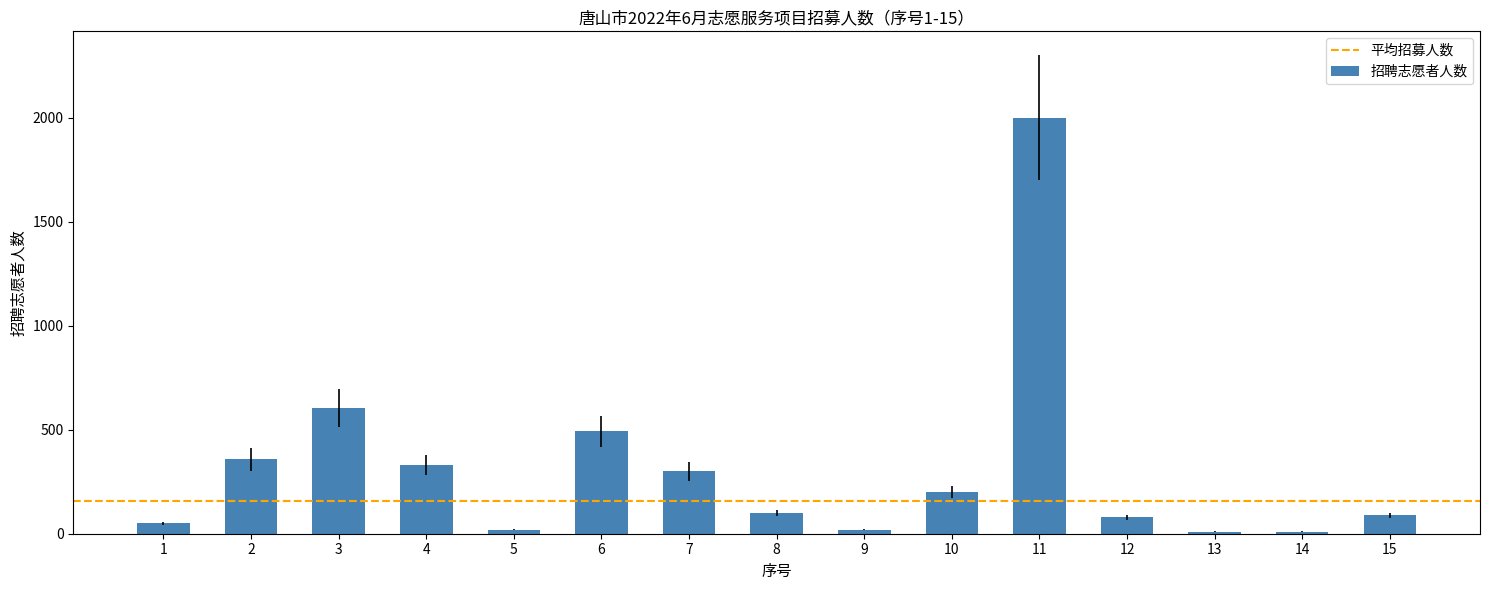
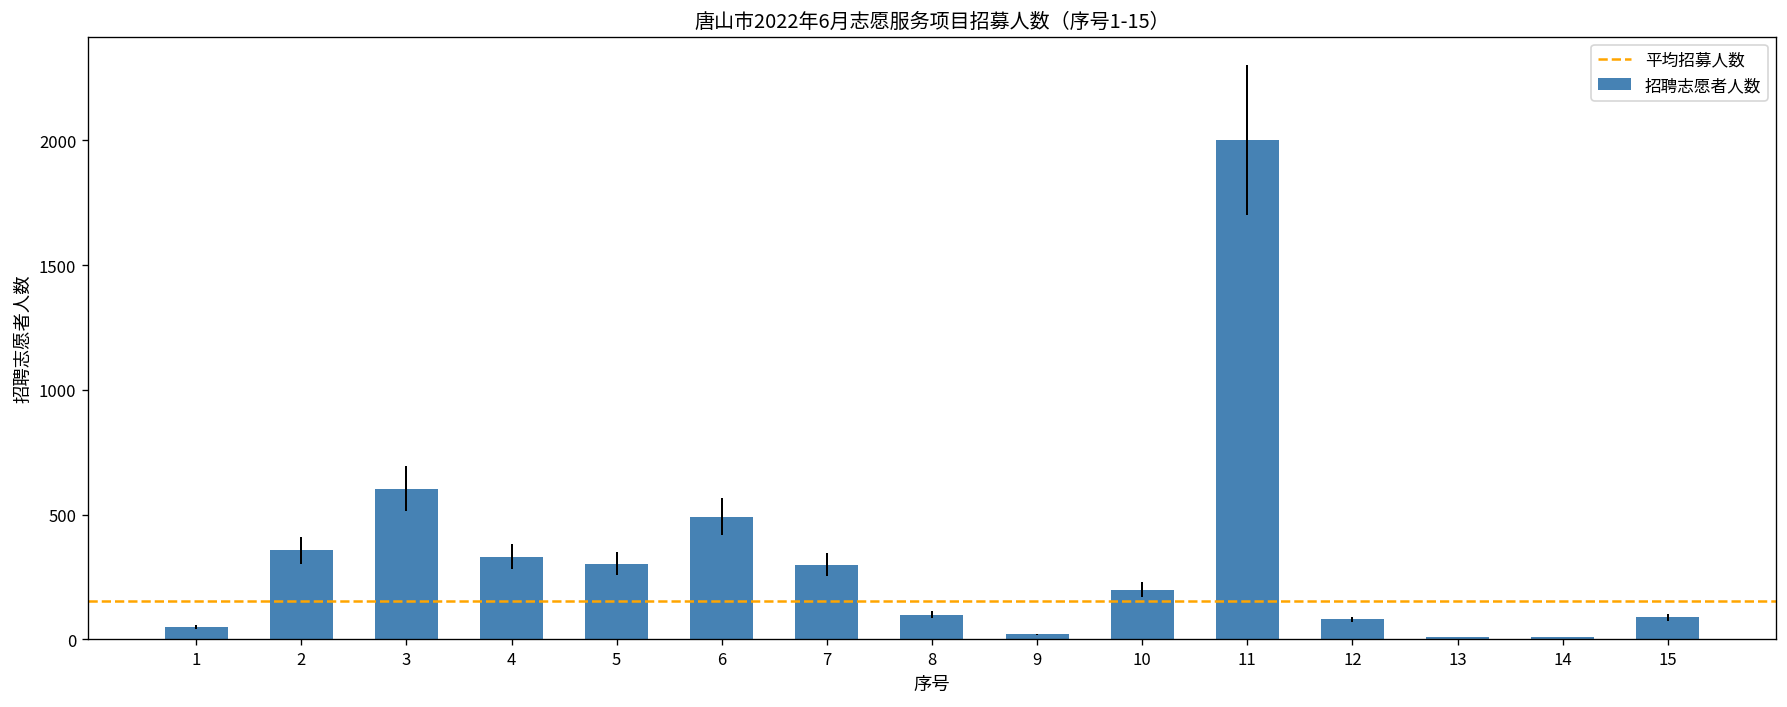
  {
    "1": 50,
    "2": 360,
    "3": 600,
    "4": 330,
-   "5": 20,
+   "5": 300,
    "6": 490,
    "7": 300,
    "8": 100,
    "9": 20,
    "10": 200,
    "11": 2000,
    "12": 80,
    "15": 90
  }
